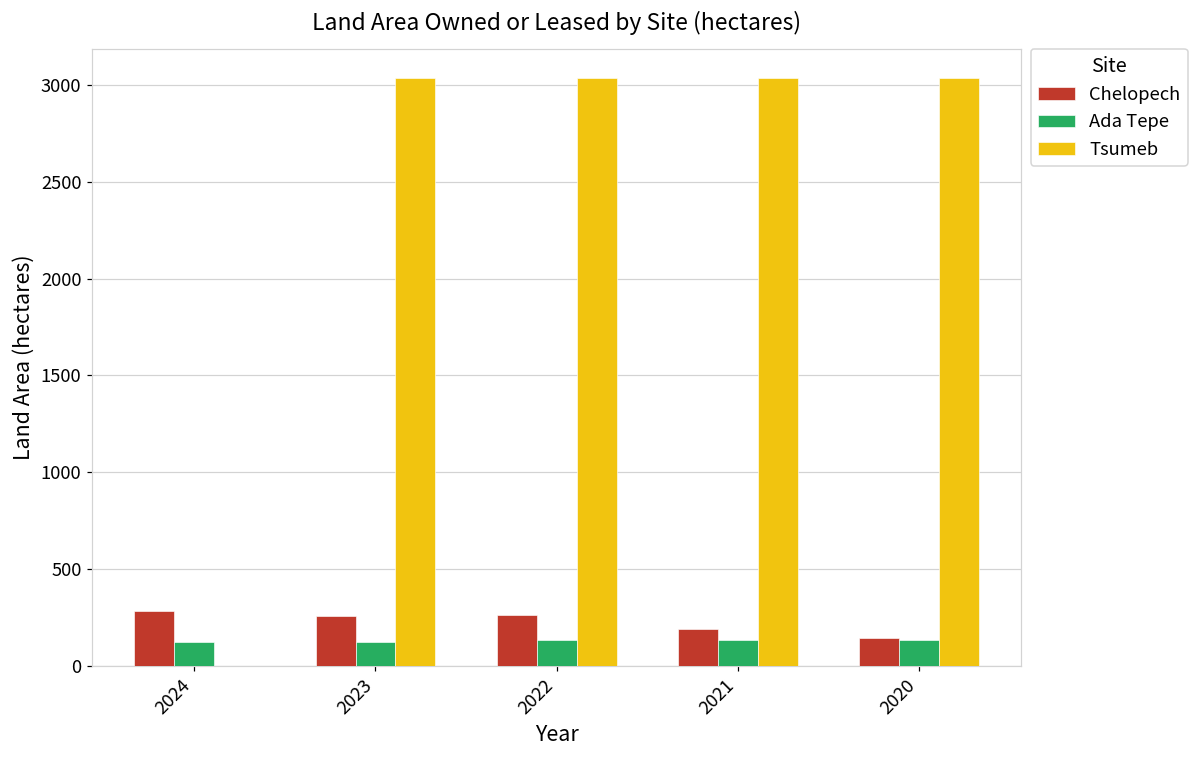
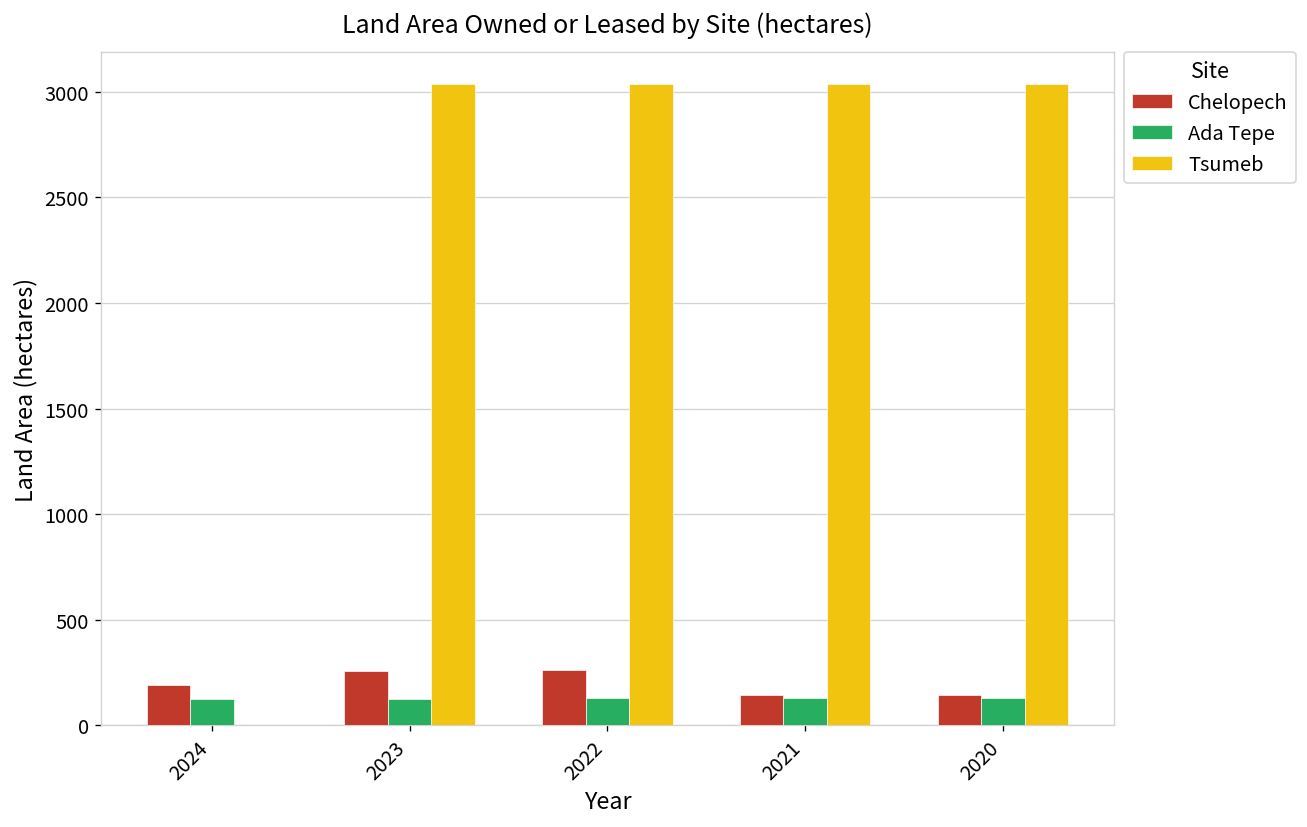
  {
    "Chelopech": {
-     "2024": 280,
+     "2024": 190,
      "2023": 260,
      "2022": 260,
-     "2021": 190,
+     "2021": 150,
      "2020": 150
    },
    "Ada Tepe": {
      "2024": 130,
      "2023": 130,
      "2022": 130,
      "2021": 130,
      "2020": 130
    },
    "Tsumeb": {
      "2024": 0,
      "2023": 3040,
      "2022": 3040,
      "2021": 3040,
      "2020": 3040
    }
  }
